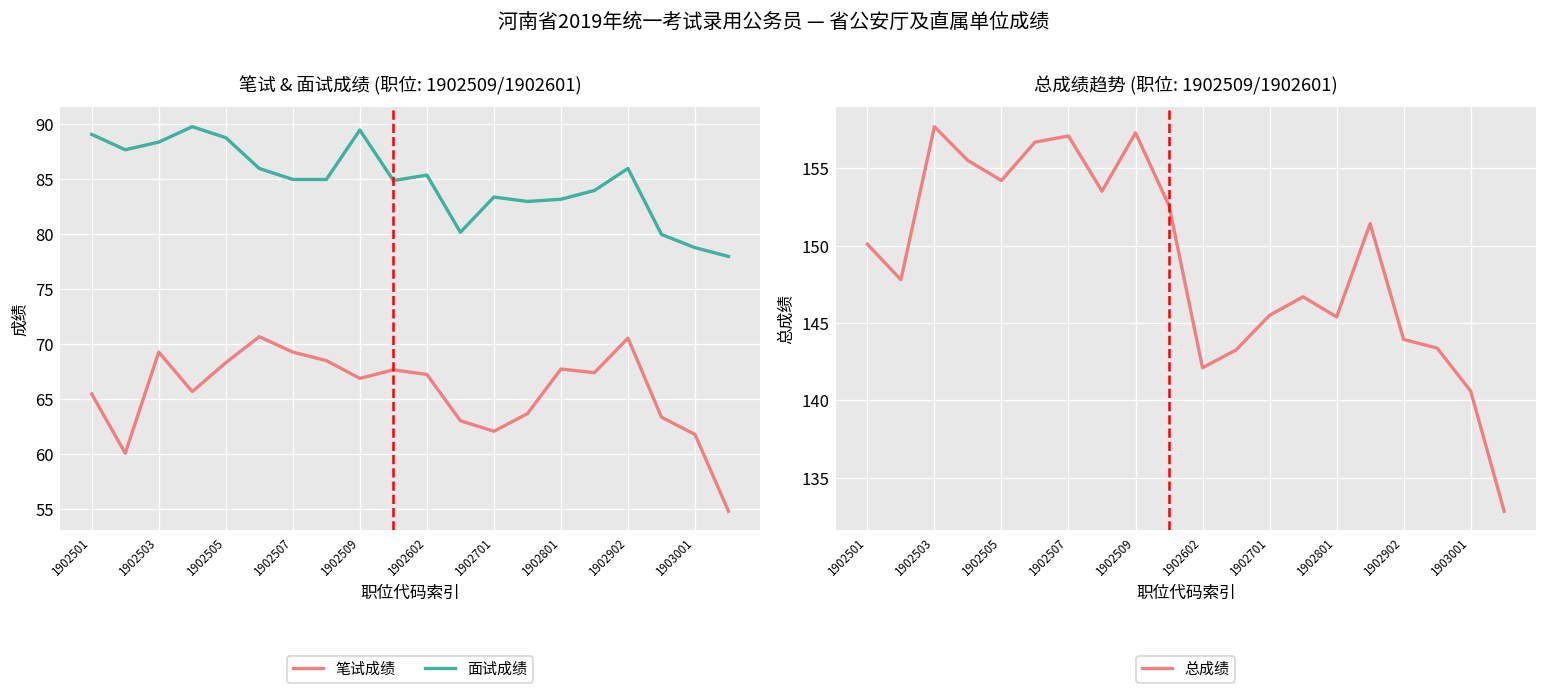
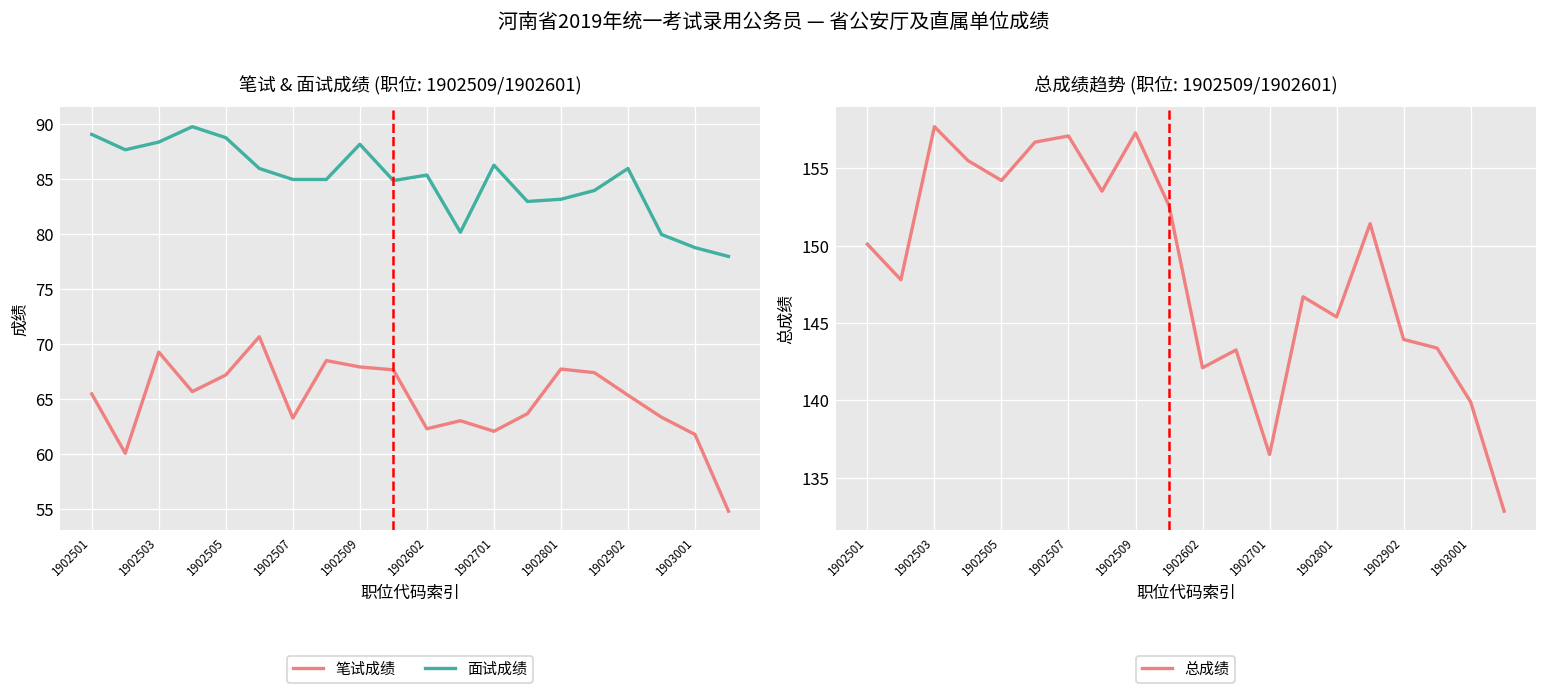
  {
    "笔试 & 面试成绩 (职位: 1902509/1902601)": {
      "笔试成绩": {
        "1902501": 66,
        "1902503": 69,
-       "1902505": 68,
-       "1902507": 69,
-       "1902509": 67,
-       "1902602": 67,
+       "1902505": 67,
+       "1902507": 63,
+       "1902509": 68,
+       "1902602": 62,
        "1902701": 62,
        "1902801": 68,
-       "1902902": 71,
+       "1902902": 65,
        "1903001": 62
      },
      "面试成绩": {
        "1902501": 89,
        "1902503": 88,
        "1902505": 89,
        "1902507": 85,
-       "1902509": 90,
+       "1902509": 88,
        "1902602": 85,
-       "1902701": 83,
+       "1902701": 86,
        "1902801": 83,
        "1902902": 86,
        "1903001": 79
      }
    },
    "总成绩趋势 (职位: 1902509/1902601)": {
      "1902501": 150.1,
      "1902503": 157.7,
      "1902505": 154.2,
      "1902507": 157.1,
      "1902509": 157.3,
      "1902602": 142.1,
-     "1902701": 145.5,
+     "1902701": 136.5,
      "1902801": 145.4,
      "1902902": 143.9,
-     "1903001": 140.6
+     "1903001": 139.9
    }
  }
